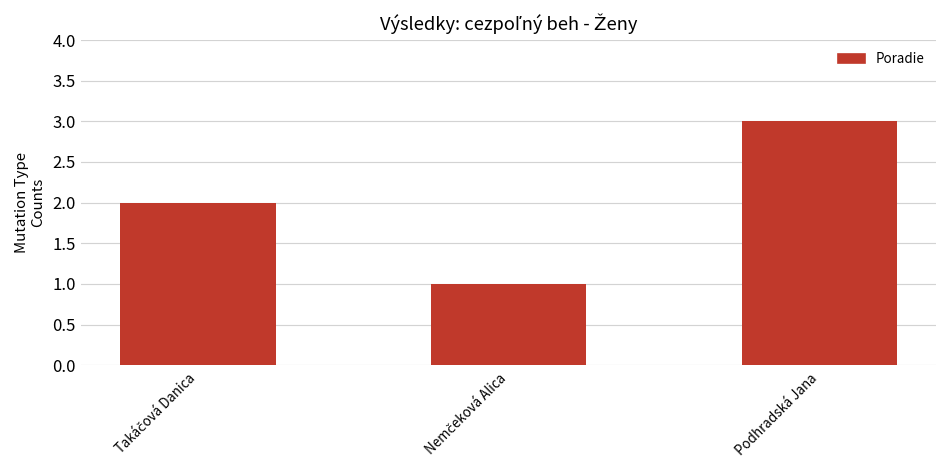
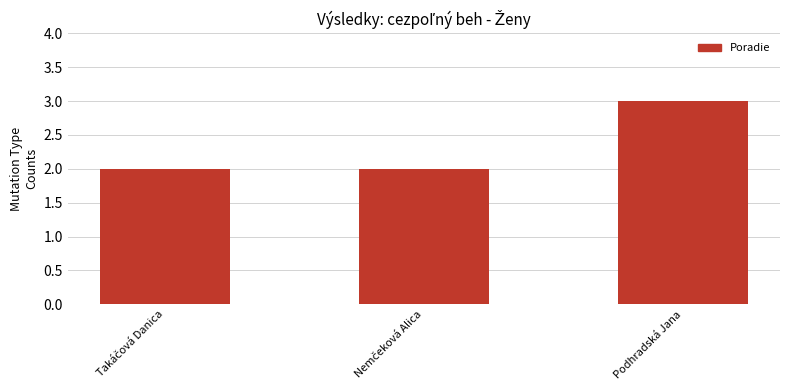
  {
    "Takáčová Danica": 2,
-   "Nemčeková Alica": 1,
+   "Nemčeková Alica": 2,
    "Podhradská Jana": 3
  }
